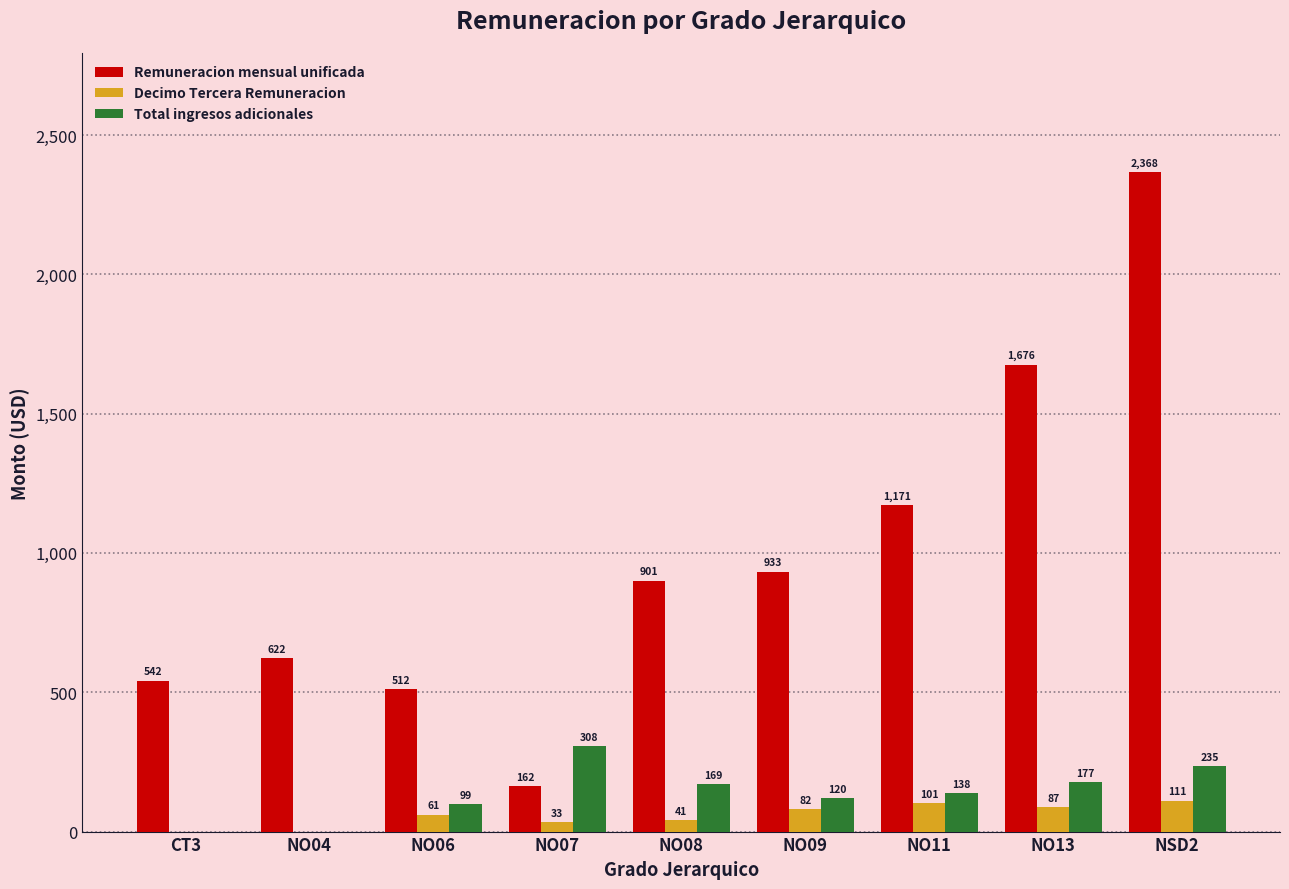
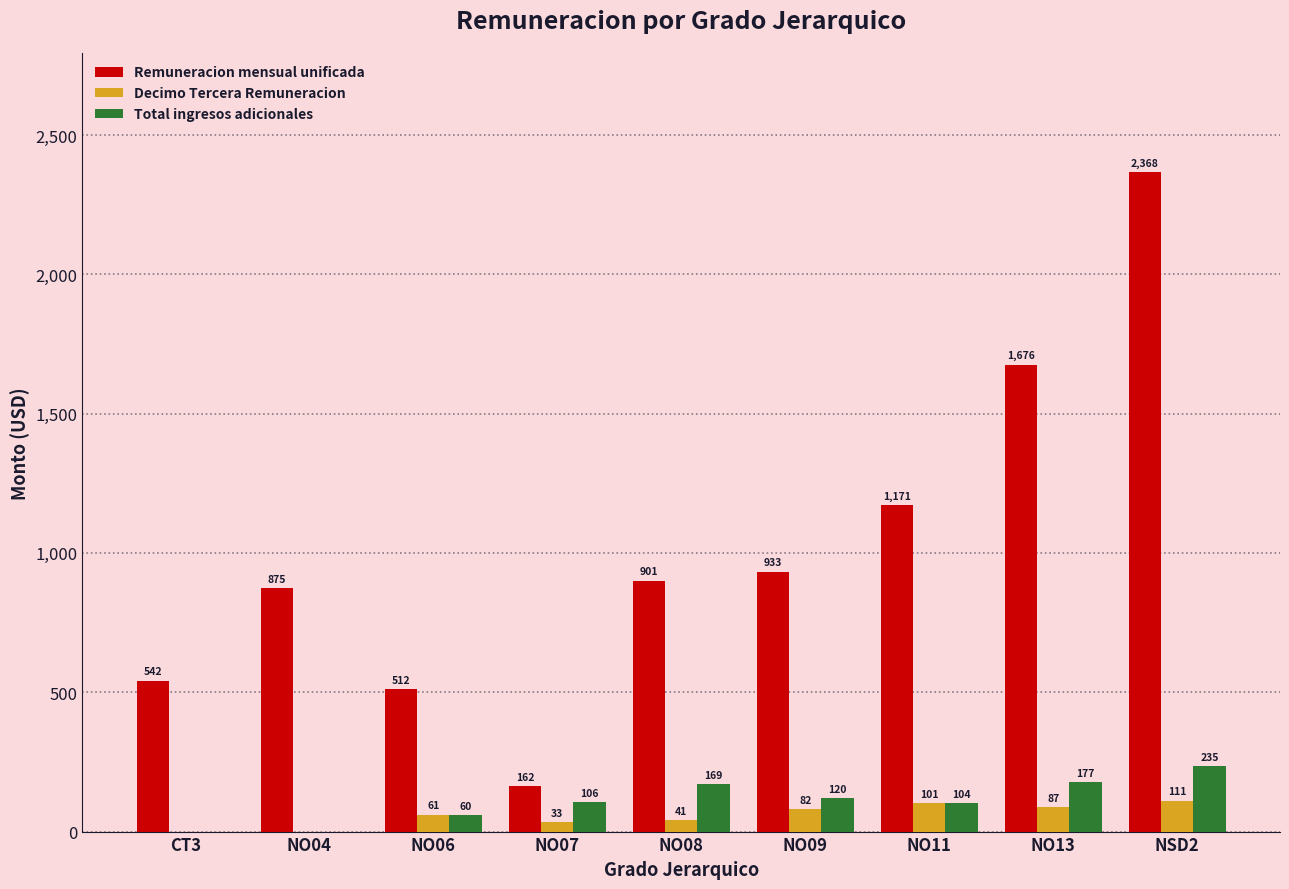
  {
    "Remuneracion mensual unificada": {
      "CT3": "542",
-     "NO04": "622",
+     "NO04": "875",
      "NO06": "512",
      "NO07": "162",
      "NO08": "901",
      "NO09": "933",
      "NO11": "1,171",
      "NO13": "1,676",
      "NSD2": "2,368"
    },
    "Decimo Tercera Remuneracion": {
      "NO06": "61",
      "NO07": "33",
      "NO08": "41",
      "NO09": "82",
      "NO11": "101",
      "NO13": "87",
      "NSD2": "111"
    },
    "Total ingresos adicionales": {
-     "NO06": "99",
-     "NO07": "308",
+     "NO06": "60",
+     "NO07": "106",
      "NO08": "169",
      "NO09": "120",
-     "NO11": "138",
+     "NO11": "104",
      "NO13": "177",
      "NSD2": "235"
    }
  }
